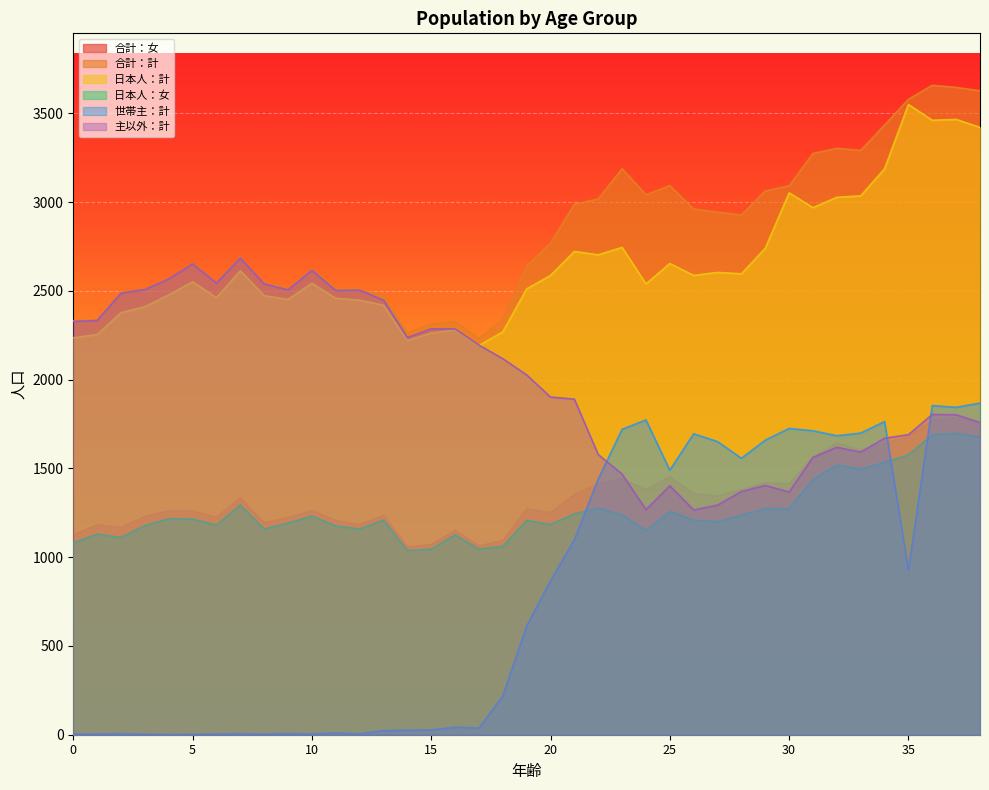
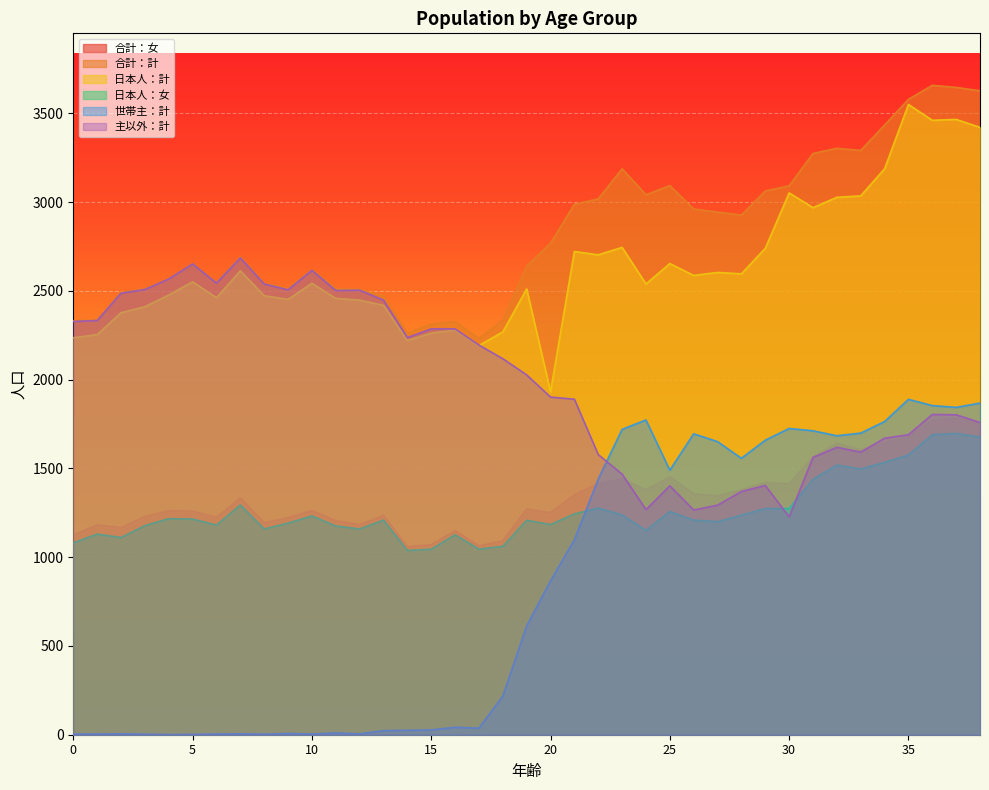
  {
    "日本人：計": {
      "0": 2240,
      "5": 2550,
      "10": 2540,
      "15": 2260,
-     "20": 2590,
+     "20": 1930,
      "25": 2650,
      "30": 3050,
      "35": 3550
    },
    "日本人：女": {
      "0": 1080,
      "5": 1220,
      "10": 1230,
      "15": 1050,
      "20": 1180,
      "25": 1260,
      "30": 1270,
      "35": 1580
    },
    "世帯主：計": {
      "0": 0,
      "5": 0,
      "10": 0,
      "15": 30,
      "20": 870,
      "25": 1490,
      "30": 1730,
-     "35": 930
+     "35": 1890
    },
    "主以外：計": {
      "15": 2290,
      "20": 1900,
      "25": 1400,
-     "30": 1370
+     "30": 1230
    }
  }
